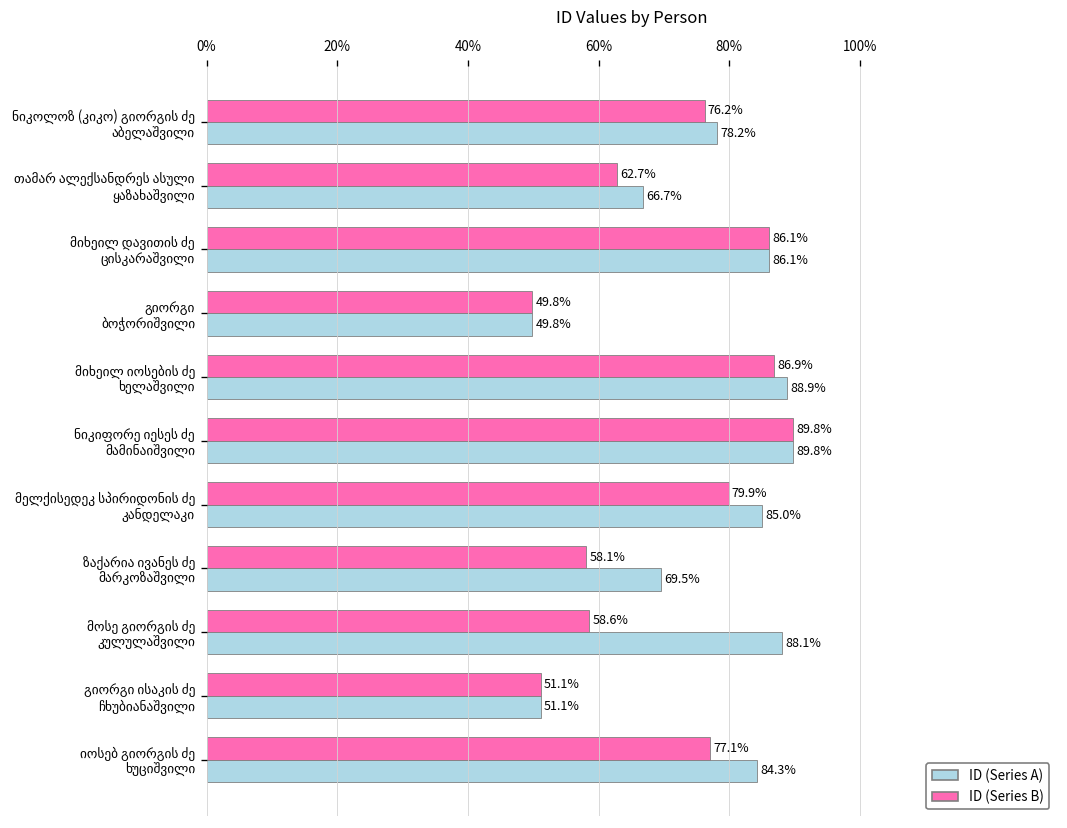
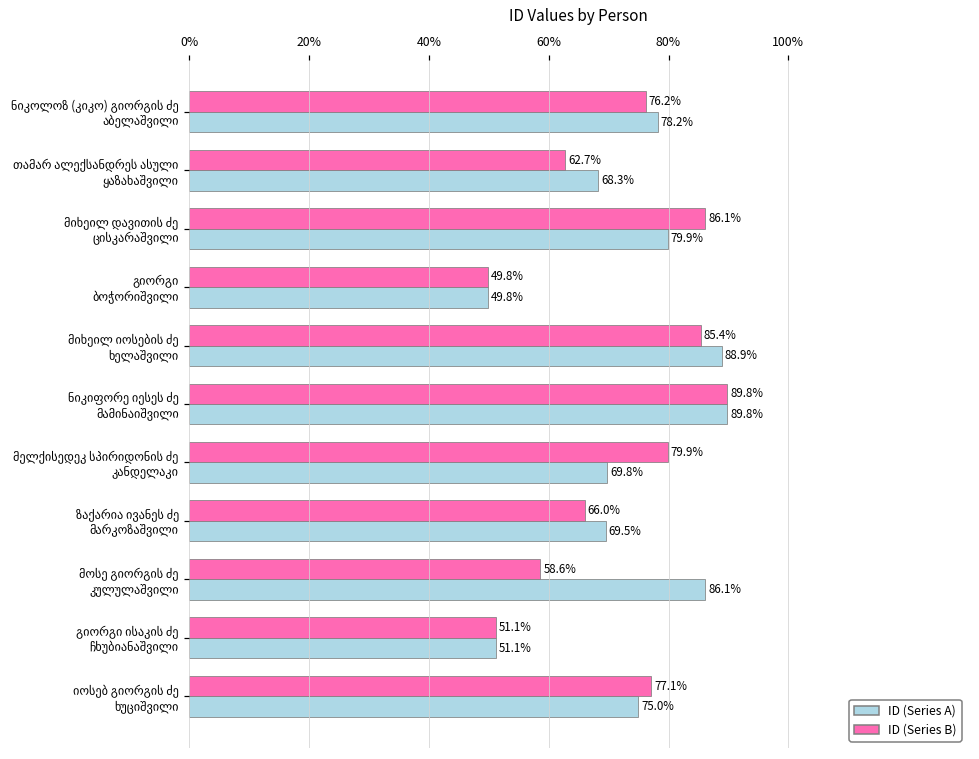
  {
    "ID (Series A)": {
      "ნიკოლოზ (კიკო) გიორგის ძე აბელაშვილი": "78.2%",
-     "თამარ ალექსანდრეს ასული ყაზახაშვილი": "66.7%",
-     "მიხეილ დავითის ძე ცისკარაშვილი": "86.1%",
+     "თამარ ალექსანდრეს ასული ყაზახაშვილი": "68.3%",
+     "მიხეილ დავითის ძე ცისკარაშვილი": "79.9%",
      "გიორგი ბოჭორიშვილი": "49.8%",
      "მიხეილ იოსების ძე ხელაშვილი": "88.9%",
      "ნიკიფორე იესეს ძე მამინაიშვილი": "89.8%",
-     "მელქისედეკ სპირიდონის ძე კანდელაკი": "85.0%",
+     "მელქისედეკ სპირიდონის ძე კანდელაკი": "69.8%",
      "ზაქარია ივანეს ძე მარკოზაშვილი": "69.5%",
-     "მოსე გიორგის ძე კულულაშვილი": "88.1%",
+     "მოსე გიორგის ძე კულულაშვილი": "86.1%",
      "გიორგი ისაკის ძე ჩხუბიანაშვილი": "51.1%",
-     "იოსებ გიორგის ძე ხუციშვილი": "84.3%"
+     "იოსებ გიორგის ძე ხუციშვილი": "75.0%"
    },
    "ID (Series B)": {
      "ნიკოლოზ (კიკო) გიორგის ძე აბელაშვილი": "76.2%",
      "თამარ ალექსანდრეს ასული ყაზახაშვილი": "62.7%",
      "მიხეილ დავითის ძე ცისკარაშვილი": "86.1%",
      "გიორგი ბოჭორიშვილი": "49.8%",
-     "მიხეილ იოსების ძე ხელაშვილი": "86.9%",
+     "მიხეილ იოსების ძე ხელაშვილი": "85.4%",
      "ნიკიფორე იესეს ძე მამინაიშვილი": "89.8%",
      "მელქისედეკ სპირიდონის ძე კანდელაკი": "79.9%",
-     "ზაქარია ივანეს ძე მარკოზაშვილი": "58.1%",
+     "ზაქარია ივანეს ძე მარკოზაშვილი": "66.0%",
      "მოსე გიორგის ძე კულულაშვილი": "58.6%",
      "გიორგი ისაკის ძე ჩხუბიანაშვილი": "51.1%",
      "იოსებ გიორგის ძე ხუციშვილი": "77.1%"
    }
  }
